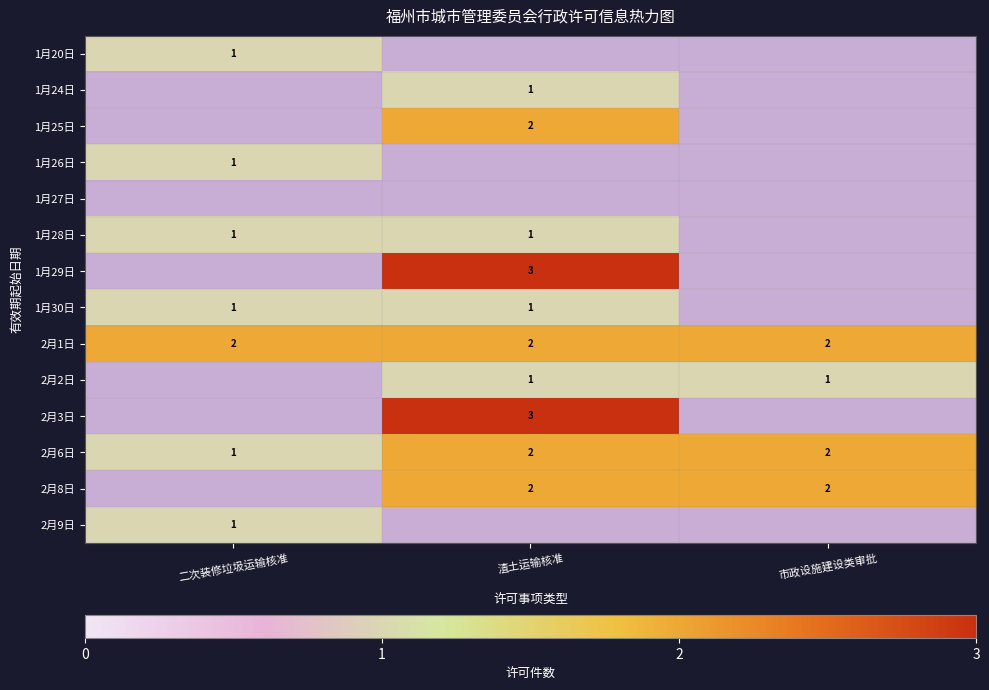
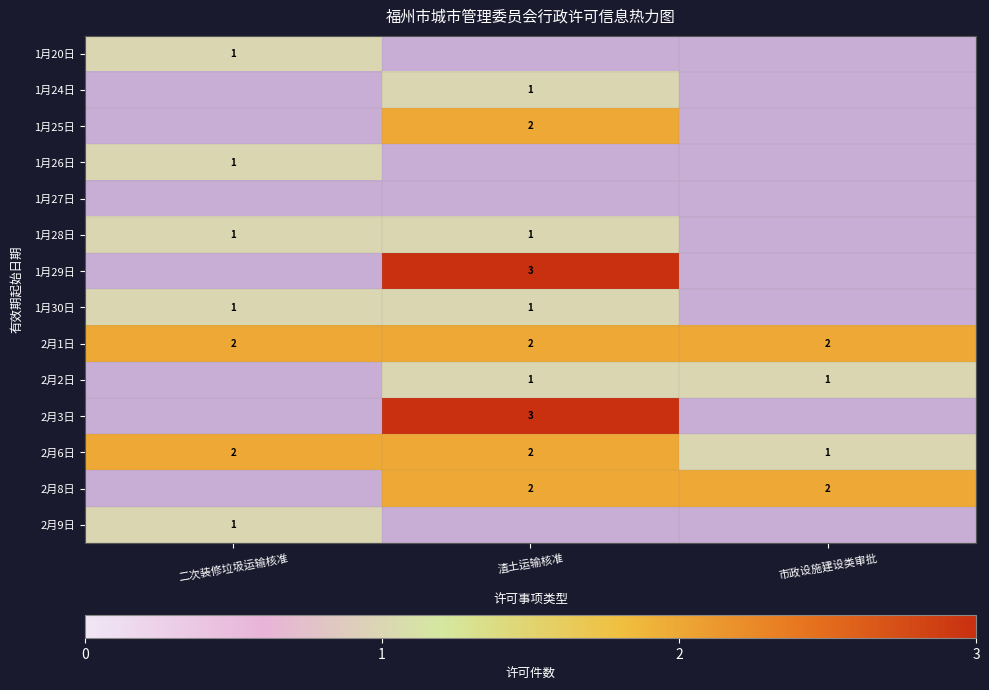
  {
    "1月20日": {
      "二次装修垃圾运输核准": 1
    },
    "1月24日": {
      "渣土运输核准": 1
    },
    "1月25日": {
      "渣土运输核准": 2
    },
    "1月26日": {
      "二次装修垃圾运输核准": 1
    },
    "1月28日": {
      "二次装修垃圾运输核准": 1,
      "渣土运输核准": 1
    },
    "1月29日": {
      "渣土运输核准": 3
    },
    "1月30日": {
      "二次装修垃圾运输核准": 1,
      "渣土运输核准": 1
    },
    "2月1日": {
      "二次装修垃圾运输核准": 2,
      "渣土运输核准": 2,
      "市政设施建设类审批": 2
    },
    "2月2日": {
      "渣土运输核准": 1,
      "市政设施建设类审批": 1
    },
    "2月3日": {
      "渣土运输核准": 3
    },
    "2月6日": {
-     "二次装修垃圾运输核准": 1,
+     "二次装修垃圾运输核准": 2,
      "渣土运输核准": 2,
-     "市政设施建设类审批": 2
+     "市政设施建设类审批": 1
    },
    "2月8日": {
      "渣土运输核准": 2,
      "市政设施建设类审批": 2
    },
    "2月9日": {
      "二次装修垃圾运输核准": 1
    }
  }
